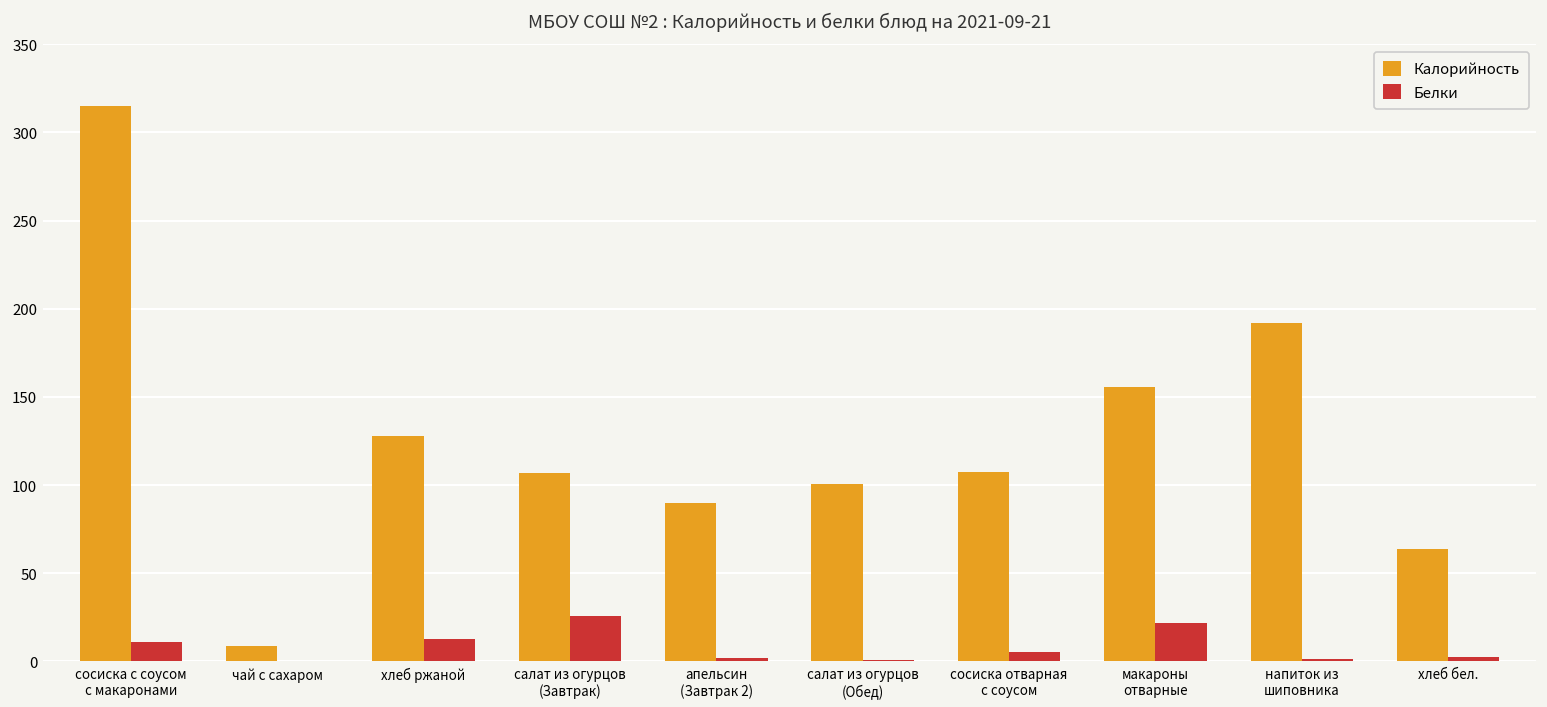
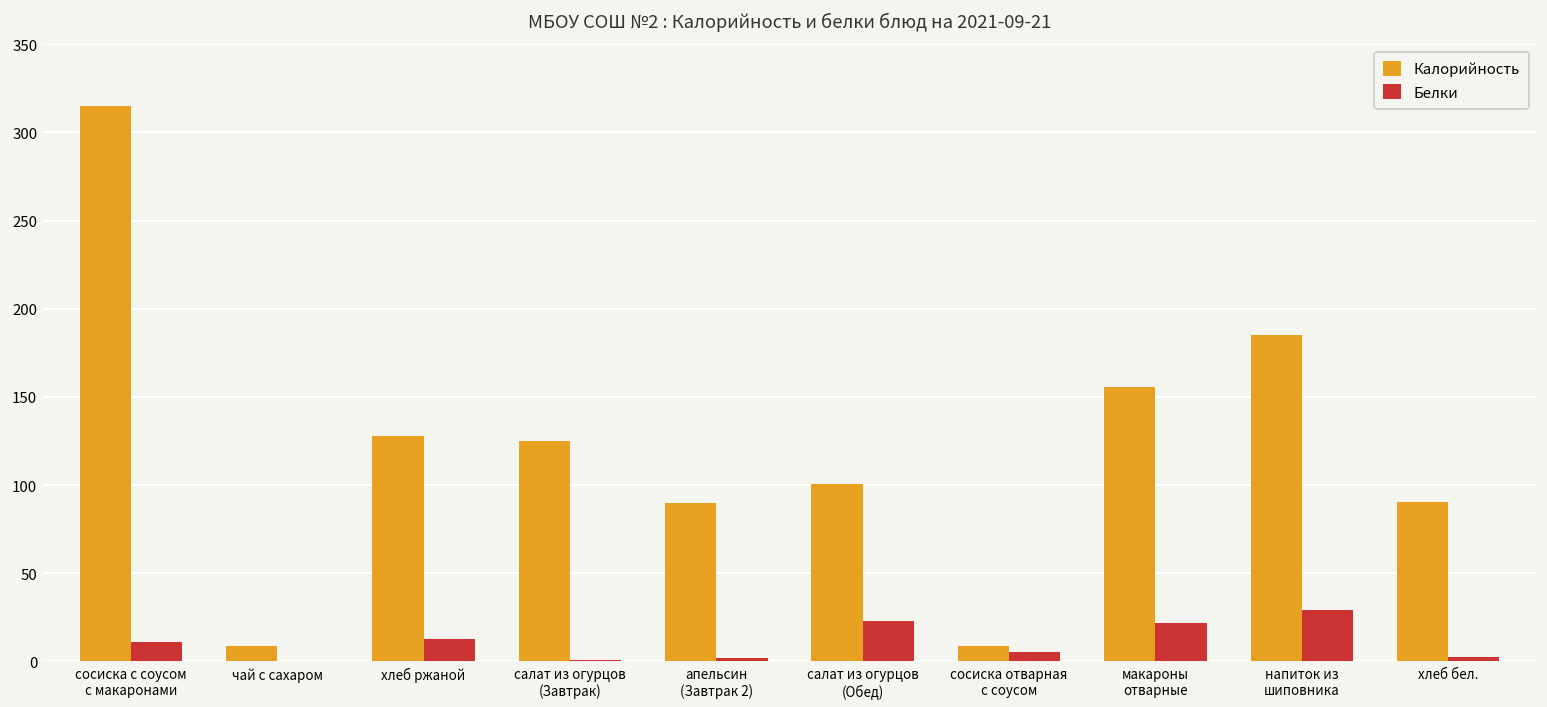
  {
    "Калорийность": {
      "сосиска с соусом с макаронами": 315,
      "чай с сахаром": 9,
      "хлеб ржаной": 128,
-     "салат из огурцов (Завтрак)": 107,
+     "салат из огурцов (Завтрак)": 125,
      "апельсин (Завтрак 2)": 90,
      "салат из огурцов (Обед)": 101,
-     "сосиска отварная с соусом": 107,
+     "сосиска отварная с соусом": 9,
      "макароны отварные": 155,
-     "напиток из шиповника": 192,
-     "хлеб бел.": 64
+     "напиток из шиповника": 185,
+     "хлеб бел.": 91
    },
    "Белки": {
      "сосиска с соусом с макаронами": 11,
      "хлеб ржаной": 13,
-     "салат из огурцов (Завтрак)": 26,
+     "салат из огурцов (Завтрак)": 1,
      "апельсин (Завтрак 2)": 2,
-     "салат из огурцов (Обед)": 1,
+     "салат из огурцов (Обед)": 23,
      "сосиска отварная с соусом": 5,
      "макароны отварные": 22,
-     "напиток из шиповника": 1,
+     "напиток из шиповника": 29,
      "хлеб бел.": 2
    }
  }
